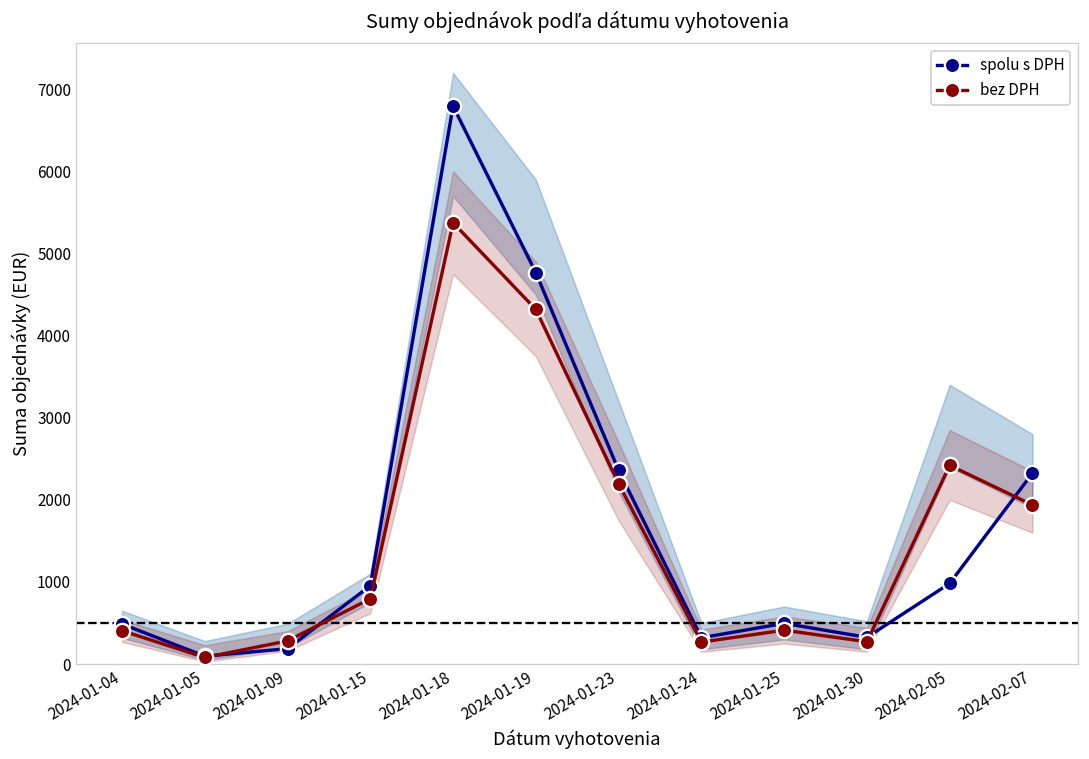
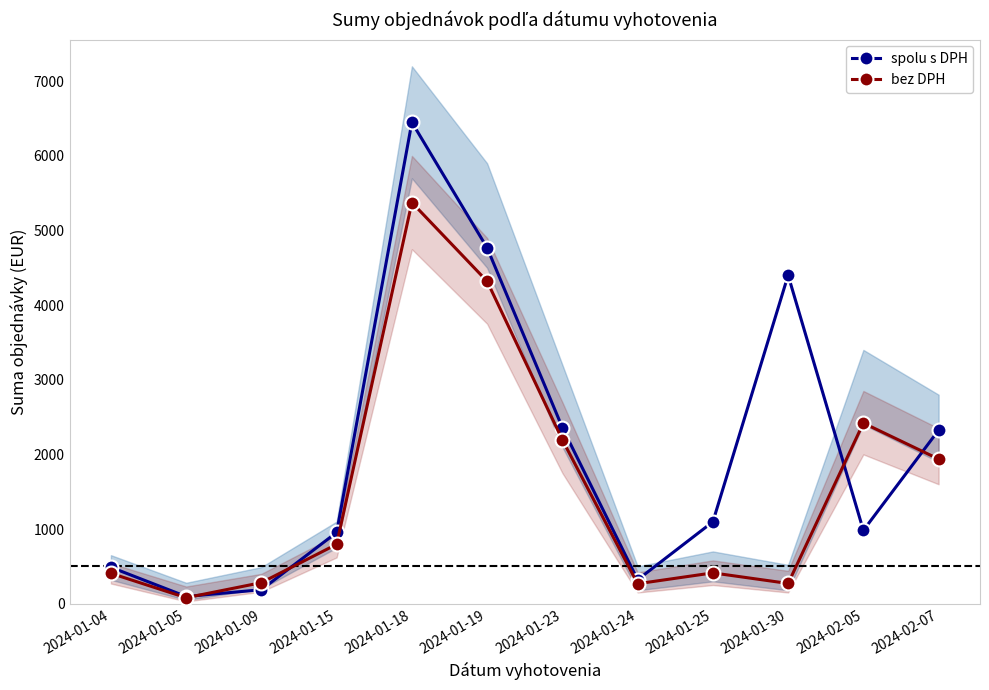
  {
    "spolu s DPH": {
      "2024-01-04": 500,
      "2024-01-09": 200,
      "2024-01-15": 1000,
-     "2024-01-18": 6800,
+     "2024-01-18": 6500,
      "2024-01-19": 4800,
      "2024-01-23": 2400,
      "2024-01-24": 300,
-     "2024-01-25": 500,
-     "2024-01-30": 300,
+     "2024-01-25": 1100,
+     "2024-01-30": 4400,
      "2024-02-05": 1000
    }
  }
